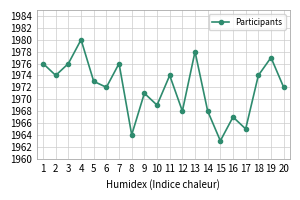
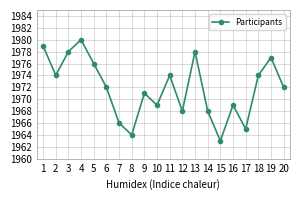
  {
-   "1": 1976,
+   "1": 1979,
    "2": 1974,
-   "3": 1976,
+   "3": 1978,
    "4": 1980,
-   "5": 1973,
+   "5": 1976,
    "6": 1972,
-   "7": 1976,
+   "7": 1966,
    "8": 1964,
    "9": 1971,
    "10": 1969,
    "11": 1974,
    "12": 1968,
    "13": 1978,
    "14": 1968,
    "15": 1963,
-   "16": 1967,
+   "16": 1969,
    "17": 1965,
    "18": 1974,
    "19": 1977,
    "20": 1972
  }
